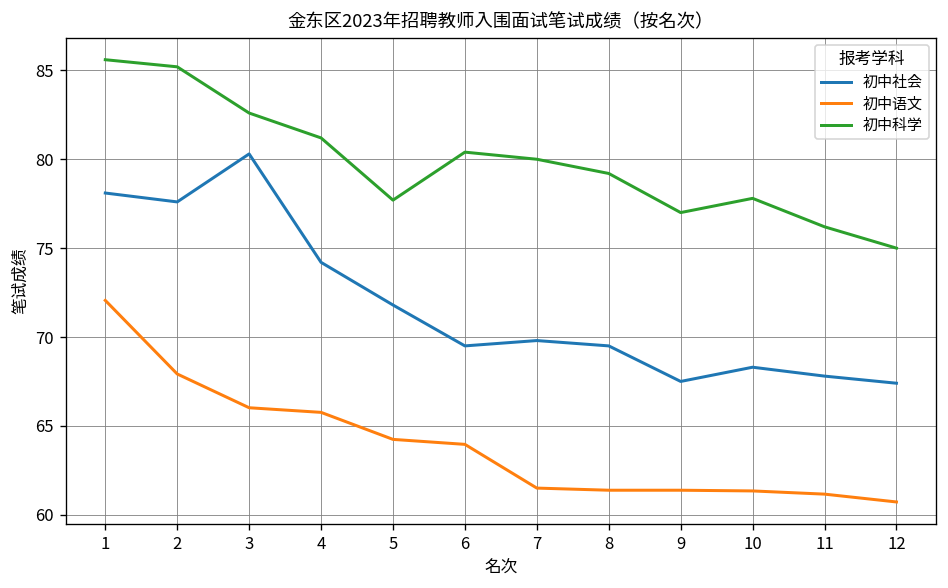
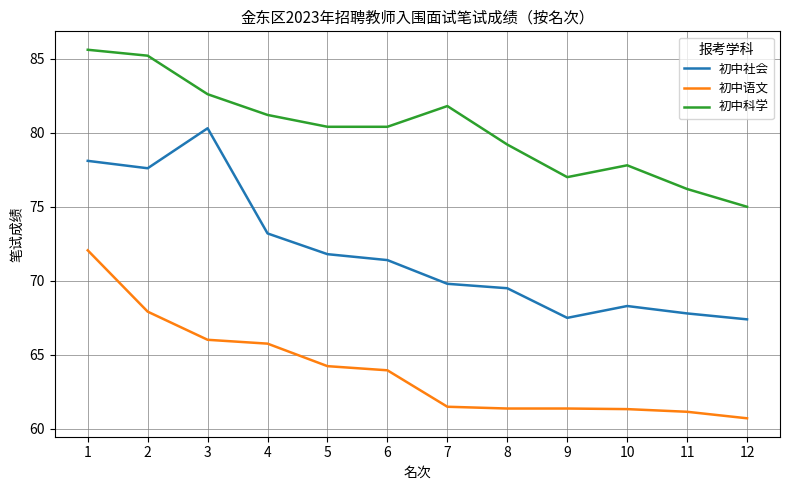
  {
    "初中社会": {
      "1": 78.1,
      "2": 77.6,
      "3": 80.3,
-     "4": 74.2,
+     "4": 73.2,
      "5": 71.8,
-     "6": 69.5,
+     "6": 71.4,
      "7": 69.8,
      "8": 69.5,
      "9": 67.5,
      "10": 68.3,
      "11": 67.8,
      "12": 67.4
    },
    "初中语文": {
      "1": 72.1,
      "2": 67.9,
      "3": 66.0,
      "4": 65.8,
      "5": 64.2,
      "6": 64.0,
      "7": 61.5,
      "8": 61.4,
      "9": 61.4,
      "10": 61.3,
      "11": 61.2,
      "12": 60.7
    },
    "初中科学": {
      "1": 85.6,
      "2": 85.2,
      "3": 82.6,
      "4": 81.2,
-     "5": 77.7,
+     "5": 80.4,
      "6": 80.4,
-     "7": 80.0,
+     "7": 81.8,
      "8": 79.2,
      "9": 77.0,
      "10": 77.8,
      "11": 76.2,
      "12": 75.0
    }
  }
